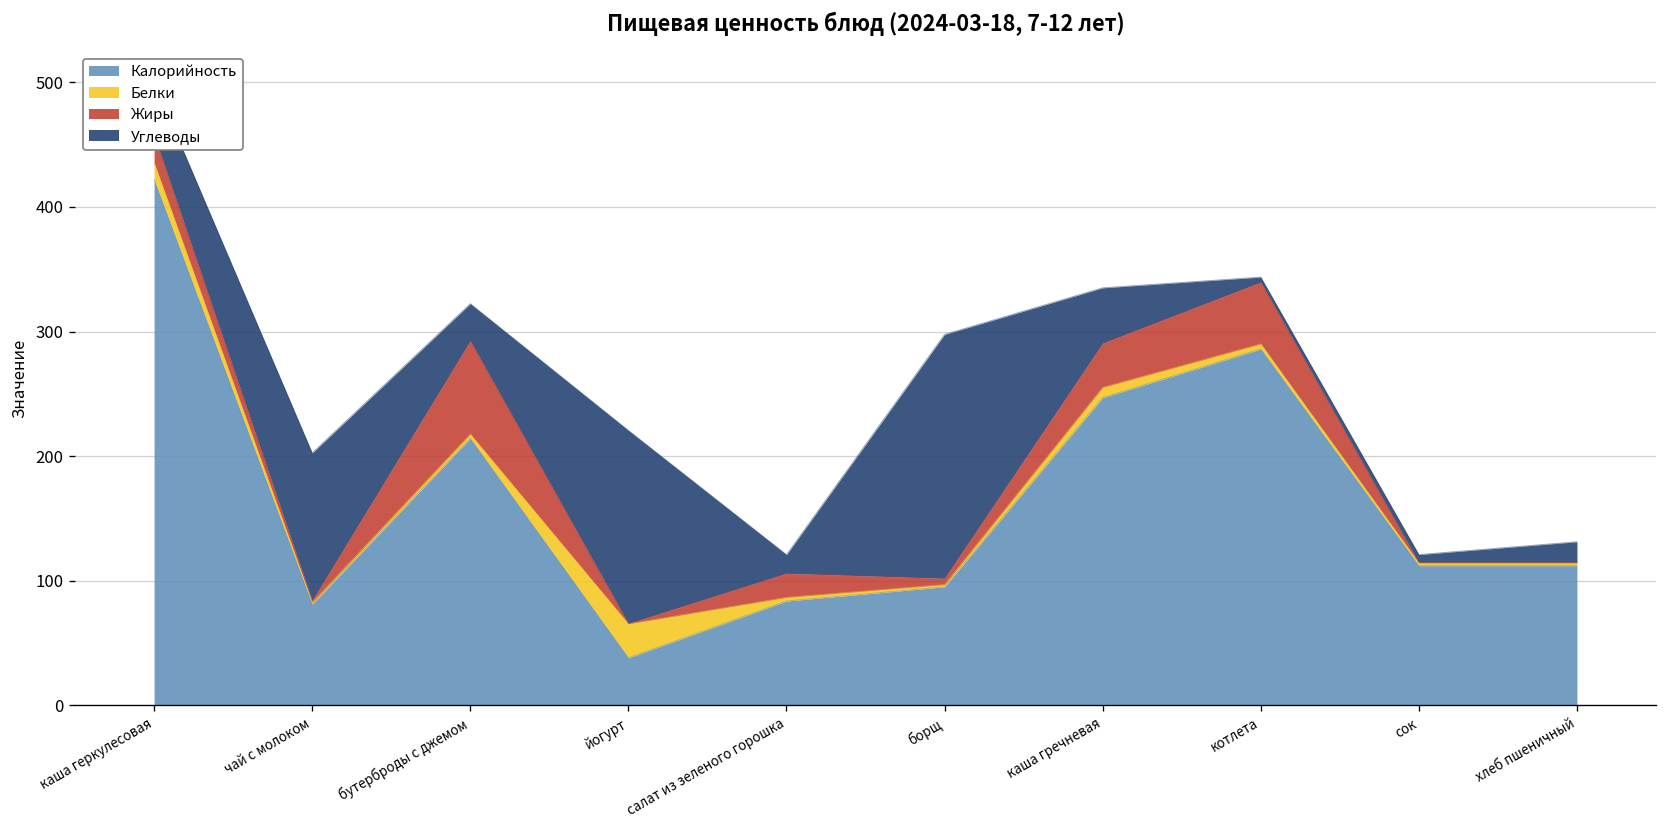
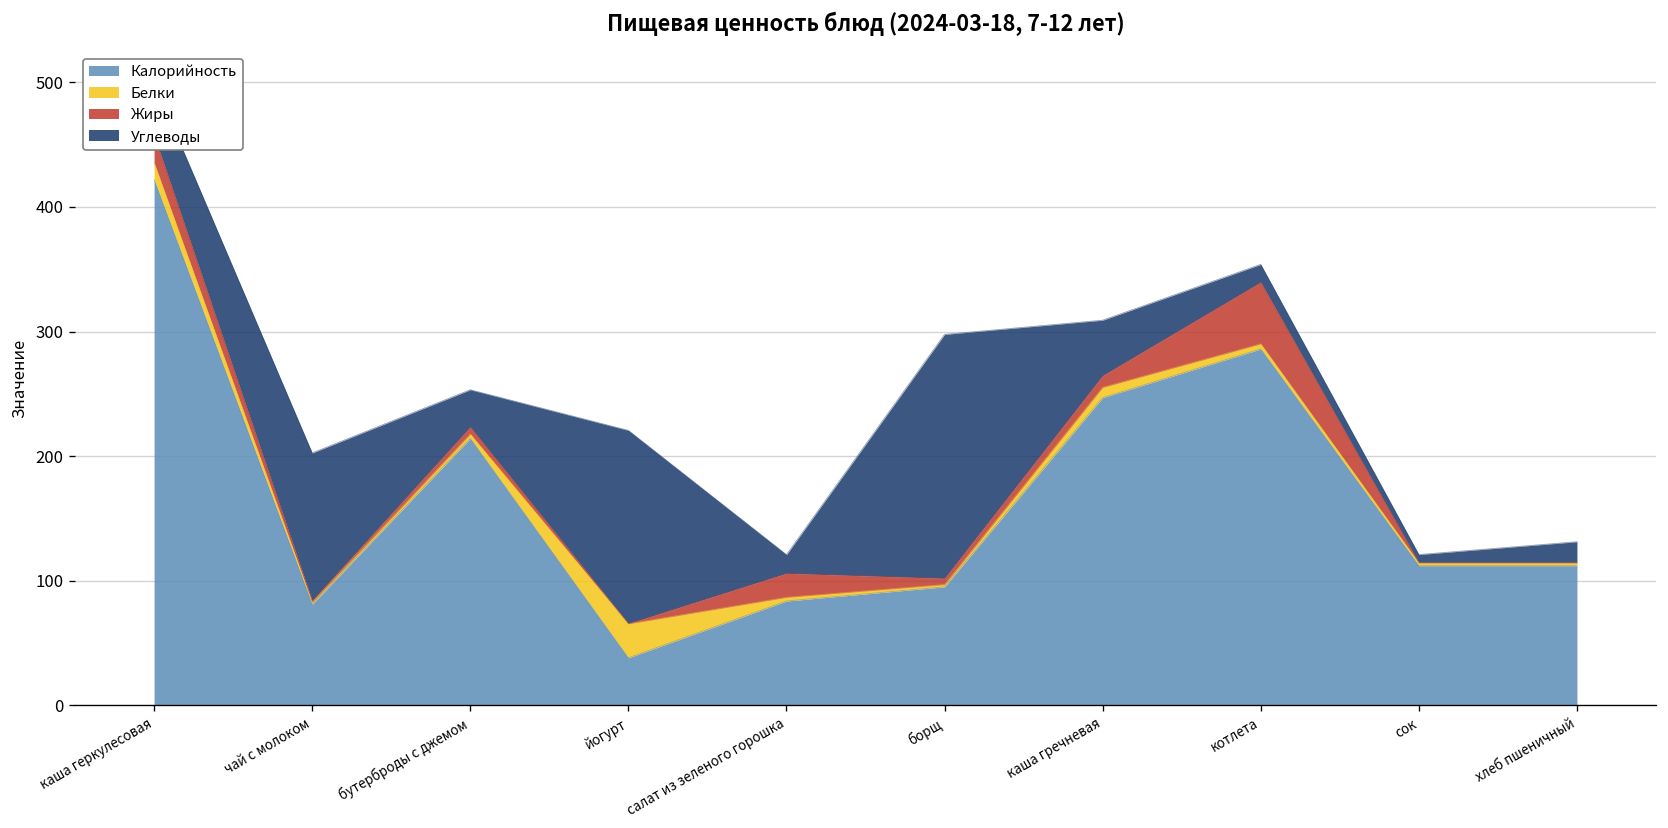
  {
    "Калорийность": {
      "каша геркулесовая": 422,
      "бутерброды с джемом": 214,
      "йогурт": 38,
      "салат из зеленого горошка": 84,
      "каша гречневая": 247,
      "котлета": 286
    },
    "Белки": {
      "каша геркулесовая": 14,
      "бутерброды с джемом": 4,
      "салат из зеленого горошка": 3,
      "каша гречневая": 8,
      "котлета": 4
    },
    "Жиры": {
-     "бутерброды с джемом": 75,
+     "бутерброды с джемом": 6,
      "салат из зеленого горошка": 19,
      "борщ": 5,
-     "каша гречневая": 35,
+     "каша гречневая": 9,
      "котлета": 50
    },
    "Углеводы": {
      "чай с молоком": 119,
      "бутерброды с джемом": 30,
      "йогурт": 155,
      "салат из зеленого горошка": 15,
      "борщ": 196,
      "каша гречневая": 45,
-     "котлета": 4,
+     "котлета": 14,
      "сок": 7,
      "хлеб пшеничный": 17
    }
  }
